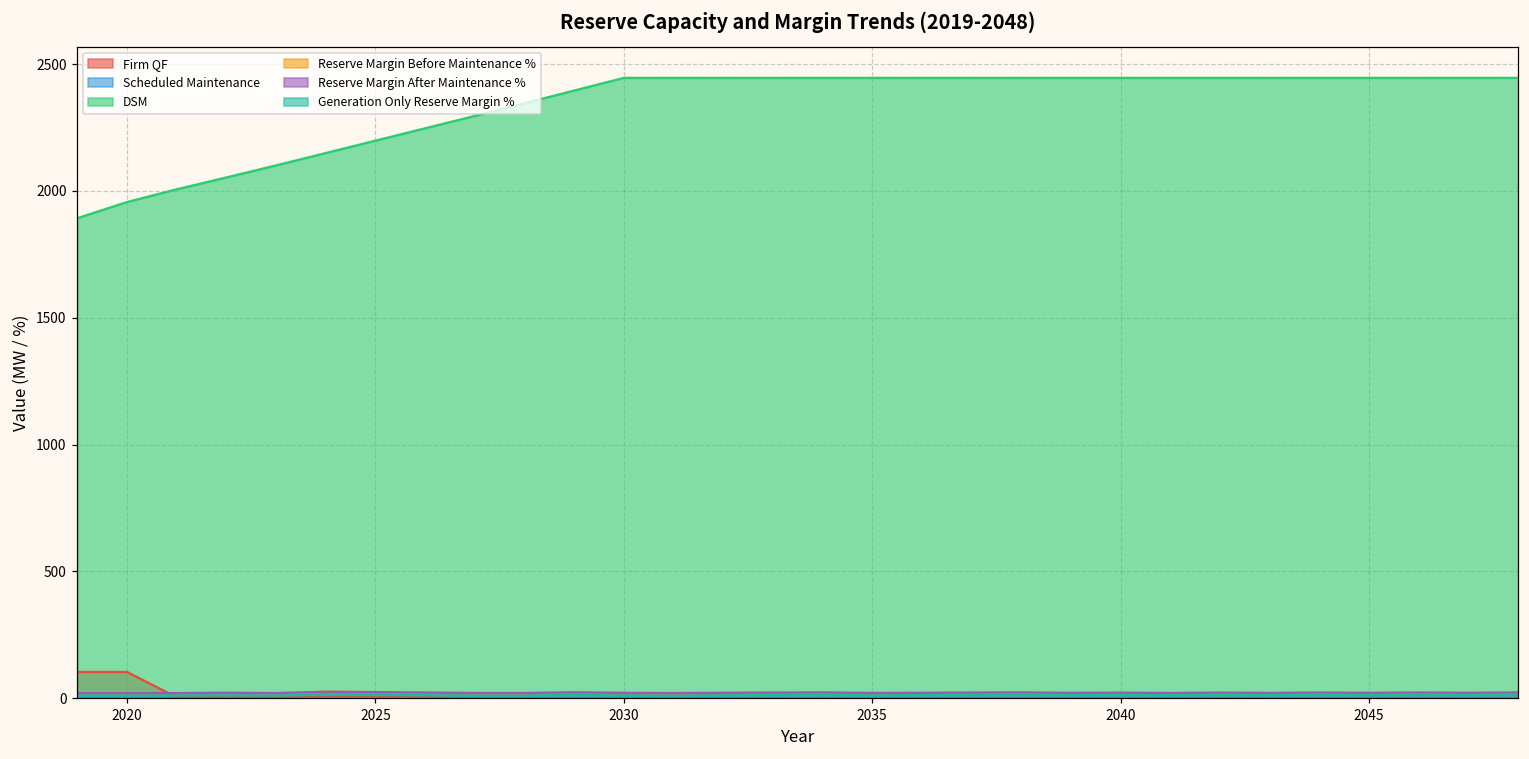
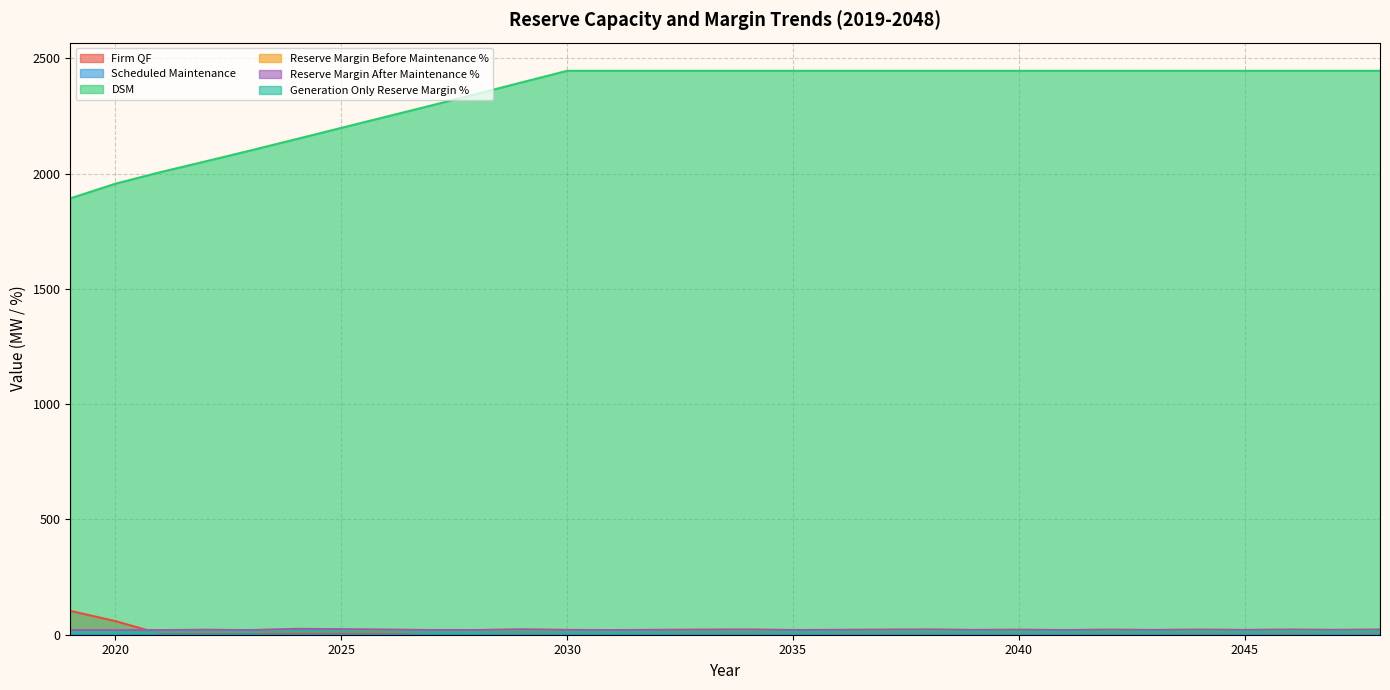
  {
    "Firm QF": {
-     "2020": 100
+     "2020": 60
    }
  }
